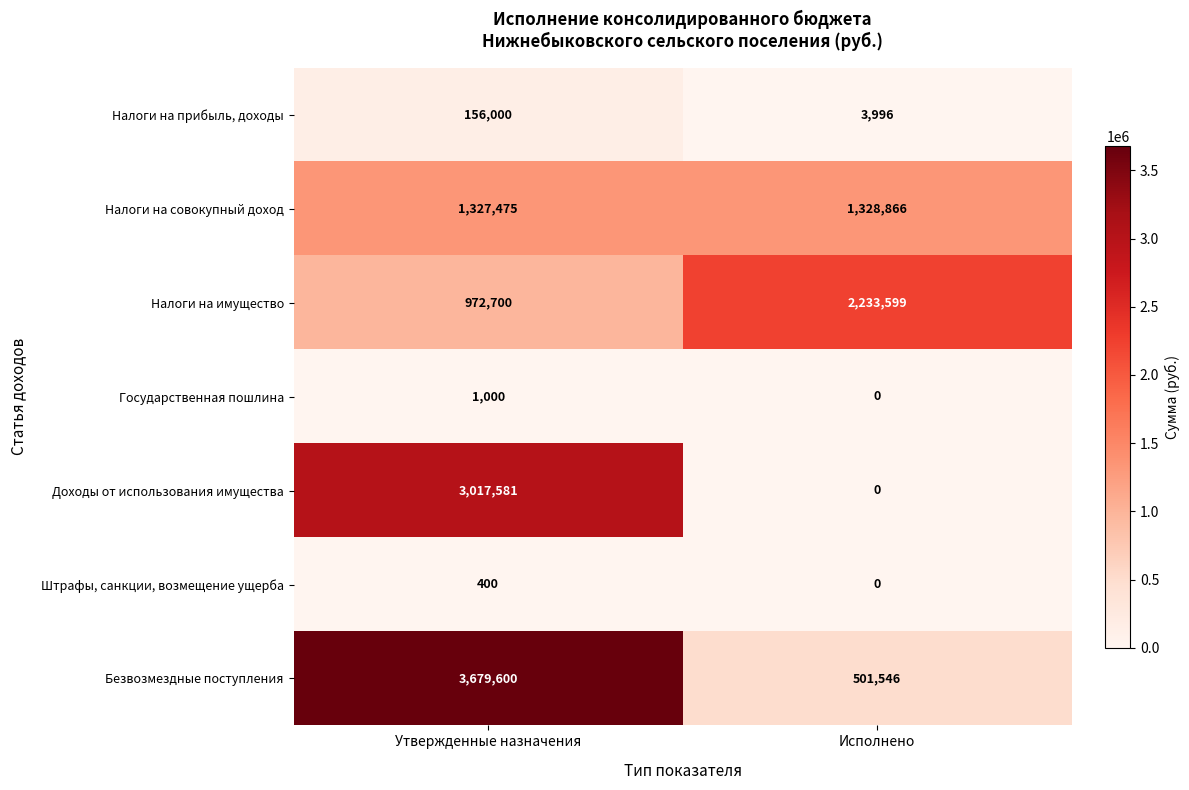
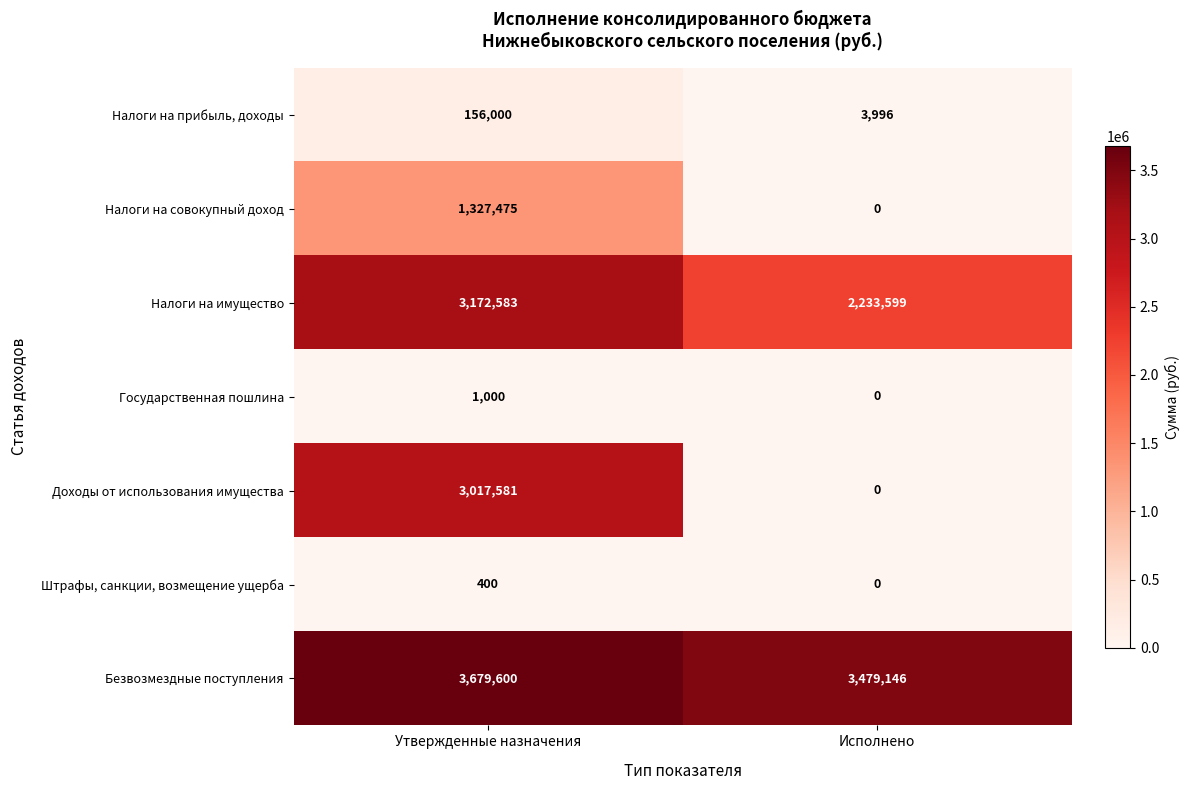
  {
    "Налоги на прибыль, доходы": {
      "Утвержденные назначения": "156,000",
      "Исполнено": "3,996"
    },
    "Налоги на совокупный доход": {
      "Утвержденные назначения": "1,327,475",
-     "Исполнено": "1,328,866"
+     "Исполнено": "0"
    },
    "Налоги на имущество": {
-     "Утвержденные назначения": "972,700",
+     "Утвержденные назначения": "3,172,583",
      "Исполнено": "2,233,599"
    },
    "Государственная пошлина": {
      "Утвержденные назначения": "1,000",
      "Исполнено": "0"
    },
    "Доходы от использования имущества": {
      "Утвержденные назначения": "3,017,581",
      "Исполнено": "0"
    },
    "Штрафы, санкции, возмещение ущерба": {
      "Утвержденные назначения": "400",
      "Исполнено": "0"
    },
    "Безвозмездные поступления": {
      "Утвержденные назначения": "3,679,600",
-     "Исполнено": "501,546"
+     "Исполнено": "3,479,146"
    }
  }
